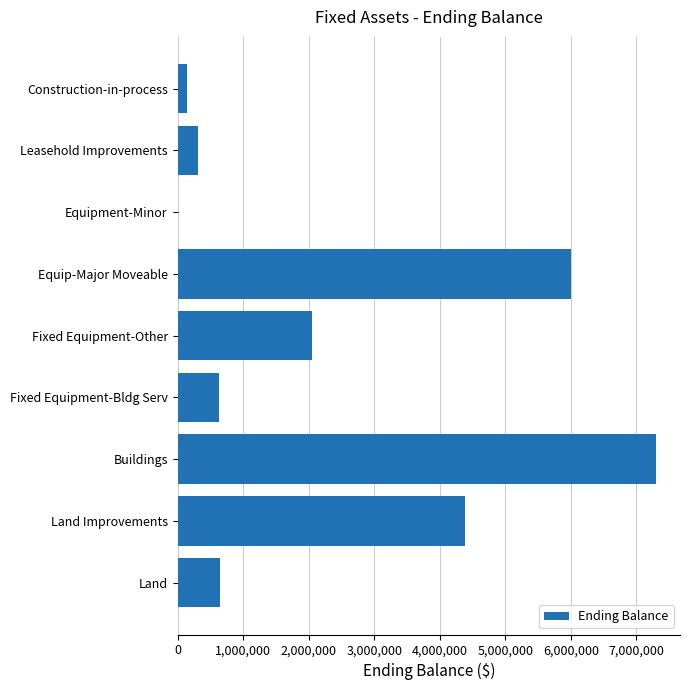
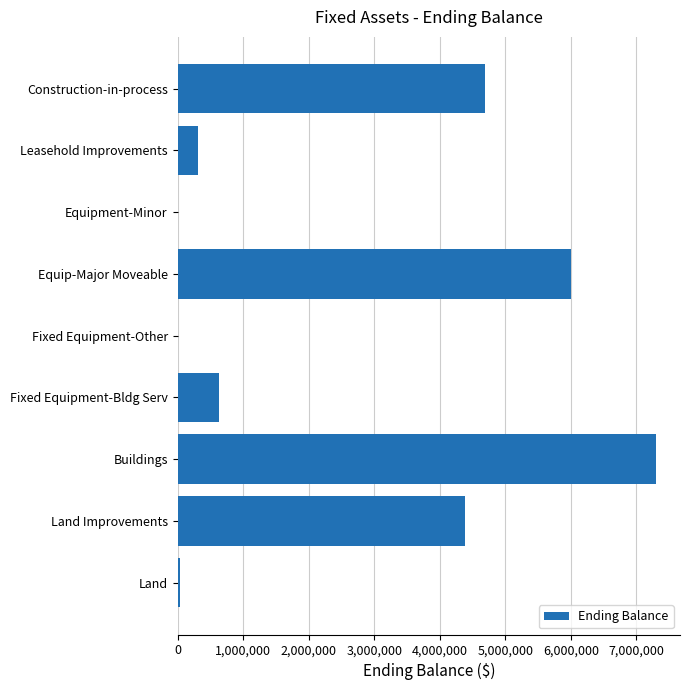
  {
-   "Construction-in-process": "100,000",
+   "Construction-in-process": "4,700,000",
    "Leasehold Improvements": "300,000",
    "Equipment-Minor": "0",
    "Equip-Major Moveable": "6,000,000",
-   "Fixed Equipment-Other": "2,000,000",
+   "Fixed Equipment-Other": "0",
    "Fixed Equipment-Bldg Serv": "600,000",
    "Buildings": "7,300,000",
    "Land Improvements": "4,400,000",
-   "Land": "600,000"
+   "Land": "0"
  }
